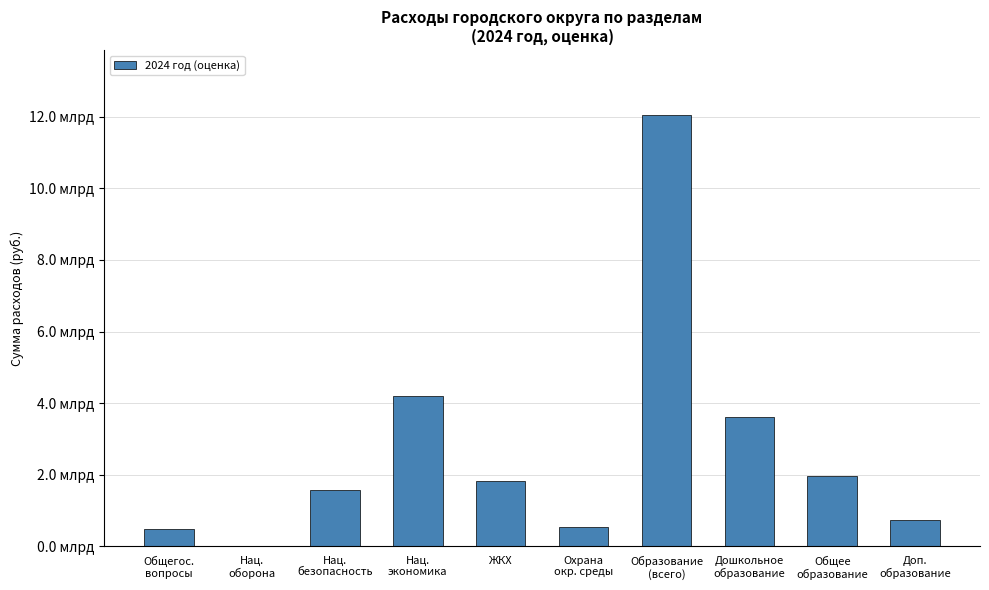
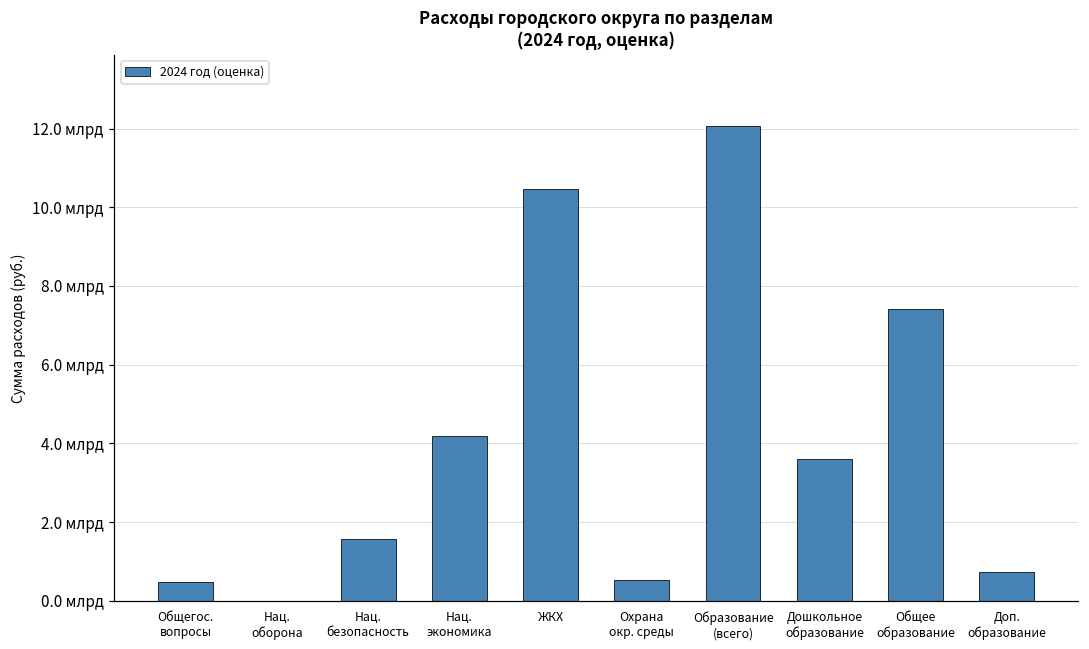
  {
    "Общегос. вопросы": "0.5 млрд",
    "Нац. безопасность": "1.6 млрд",
    "Нац. экономика": "4.2 млрд",
-   "ЖКХ": "1.8 млрд",
+   "ЖКХ": "10.5 млрд",
    "Охрана окр. среды": "0.5 млрд",
    "Образование (всего)": "12.1 млрд",
    "Дошкольное образование": "3.6 млрд",
-   "Общее образование": "2.0 млрд",
+   "Общее образование": "7.4 млрд",
    "Доп. образование": "0.7 млрд"
  }
